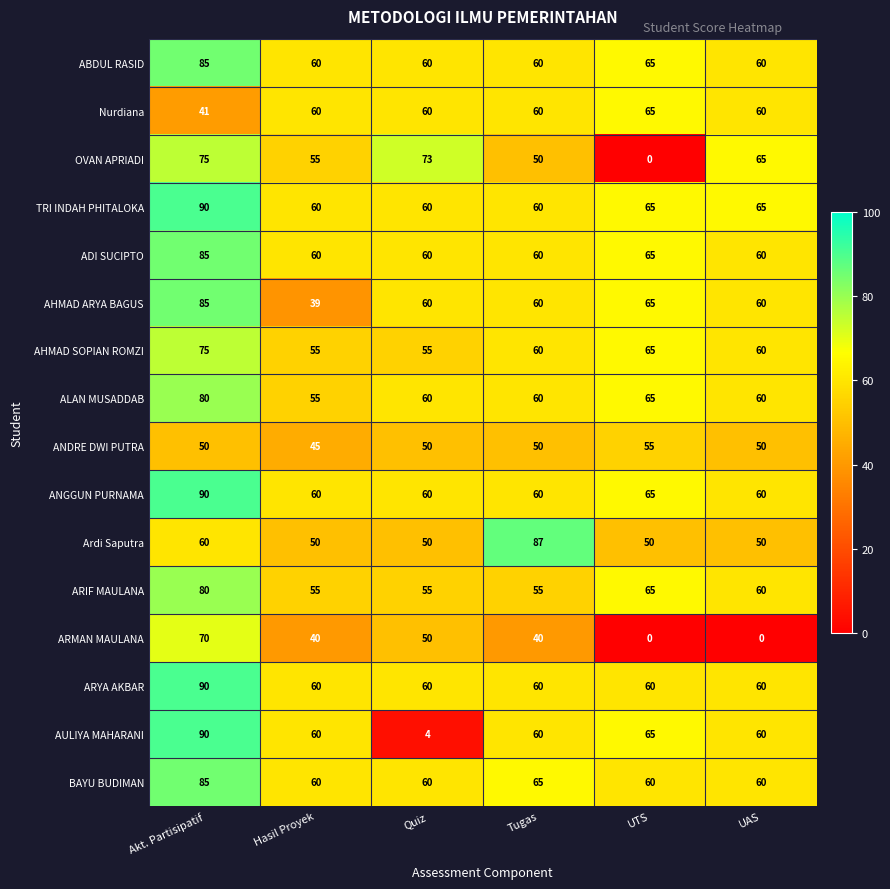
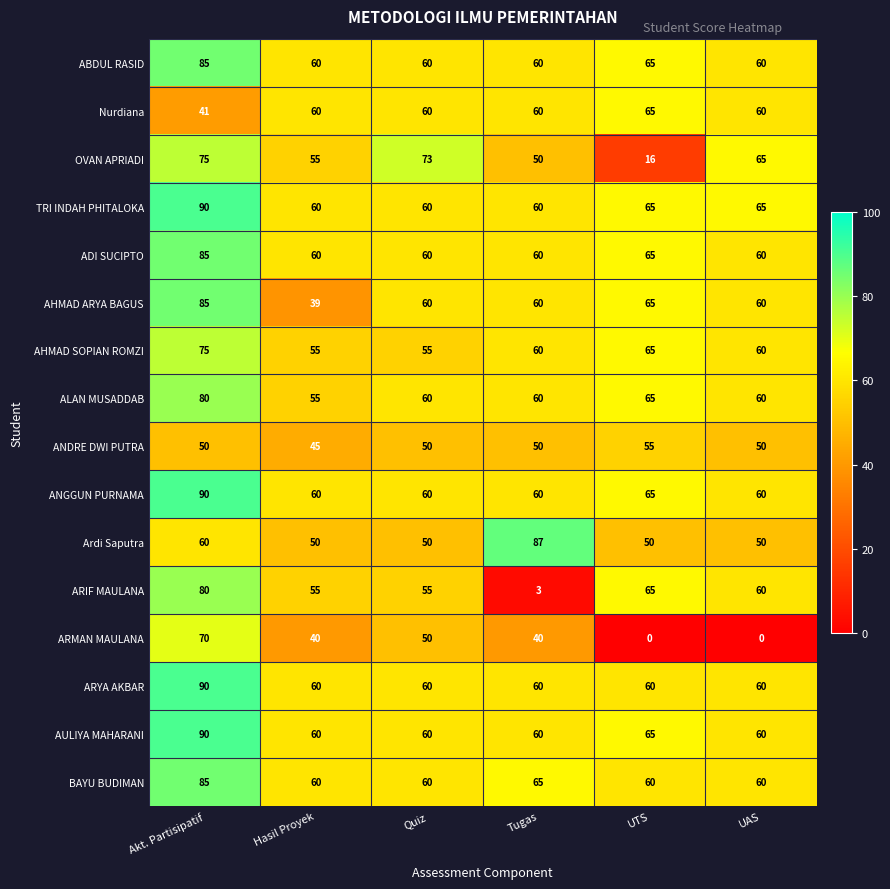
  {
    "ABDUL RASID": {
      "Akt. Partisipatif": 85,
      "Hasil Proyek": 60,
      "Quiz": 60,
      "Tugas": 60,
      "UTS": 65,
      "UAS": 60
    },
    "Nurdiana": {
      "Akt. Partisipatif": 41,
      "Hasil Proyek": 60,
      "Quiz": 60,
      "Tugas": 60,
      "UTS": 65,
      "UAS": 60
    },
    "OVAN APRIADI": {
      "Akt. Partisipatif": 75,
      "Hasil Proyek": 55,
      "Quiz": 73,
      "Tugas": 50,
-     "UTS": 0,
+     "UTS": 16,
      "UAS": 65
    },
    "TRI INDAH PHITALOKA": {
      "Akt. Partisipatif": 90,
      "Hasil Proyek": 60,
      "Quiz": 60,
      "Tugas": 60,
      "UTS": 65,
      "UAS": 65
    },
    "ADI SUCIPTO": {
      "Akt. Partisipatif": 85,
      "Hasil Proyek": 60,
      "Quiz": 60,
      "Tugas": 60,
      "UTS": 65,
      "UAS": 60
    },
    "AHMAD ARYA BAGUS": {
      "Akt. Partisipatif": 85,
      "Hasil Proyek": 39,
      "Quiz": 60,
      "Tugas": 60,
      "UTS": 65,
      "UAS": 60
    },
    "AHMAD SOPIAN ROMZI": {
      "Akt. Partisipatif": 75,
      "Hasil Proyek": 55,
      "Quiz": 55,
      "Tugas": 60,
      "UTS": 65,
      "UAS": 60
    },
    "ALAN MUSADDAB": {
      "Akt. Partisipatif": 80,
      "Hasil Proyek": 55,
      "Quiz": 60,
      "Tugas": 60,
      "UTS": 65,
      "UAS": 60
    },
    "ANDRE DWI PUTRA": {
      "Akt. Partisipatif": 50,
      "Hasil Proyek": 45,
      "Quiz": 50,
      "Tugas": 50,
      "UTS": 55,
      "UAS": 50
    },
    "ANGGUN PURNAMA": {
      "Akt. Partisipatif": 90,
      "Hasil Proyek": 60,
      "Quiz": 60,
      "Tugas": 60,
      "UTS": 65,
      "UAS": 60
    },
    "Ardi Saputra": {
      "Akt. Partisipatif": 60,
      "Hasil Proyek": 50,
      "Quiz": 50,
      "Tugas": 87,
      "UTS": 50,
      "UAS": 50
    },
    "ARIF MAULANA": {
      "Akt. Partisipatif": 80,
      "Hasil Proyek": 55,
      "Quiz": 55,
-     "Tugas": 55,
+     "Tugas": 3,
      "UTS": 65,
      "UAS": 60
    },
    "ARMAN MAULANA": {
      "Akt. Partisipatif": 70,
      "Hasil Proyek": 40,
      "Quiz": 50,
      "Tugas": 40,
      "UTS": 0,
      "UAS": 0
    },
    "ARYA AKBAR": {
      "Akt. Partisipatif": 90,
      "Hasil Proyek": 60,
      "Quiz": 60,
      "Tugas": 60,
      "UTS": 60,
      "UAS": 60
    },
    "AULIYA MAHARANI": {
      "Akt. Partisipatif": 90,
      "Hasil Proyek": 60,
-     "Quiz": 4,
+     "Quiz": 60,
      "Tugas": 60,
      "UTS": 65,
      "UAS": 60
    },
    "BAYU BUDIMAN": {
      "Akt. Partisipatif": 85,
      "Hasil Proyek": 60,
      "Quiz": 60,
      "Tugas": 65,
      "UTS": 60,
      "UAS": 60
    }
  }
